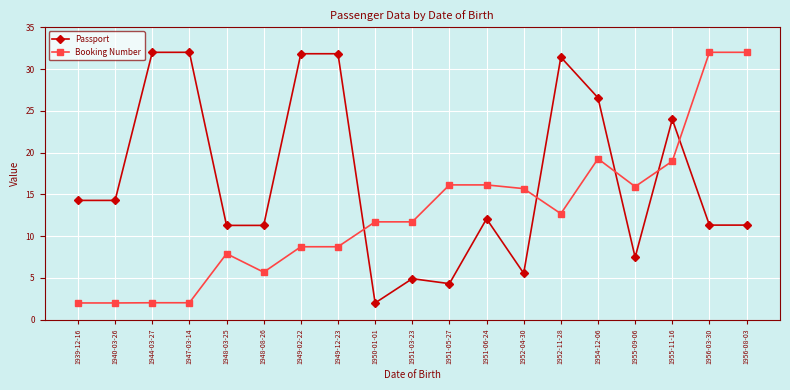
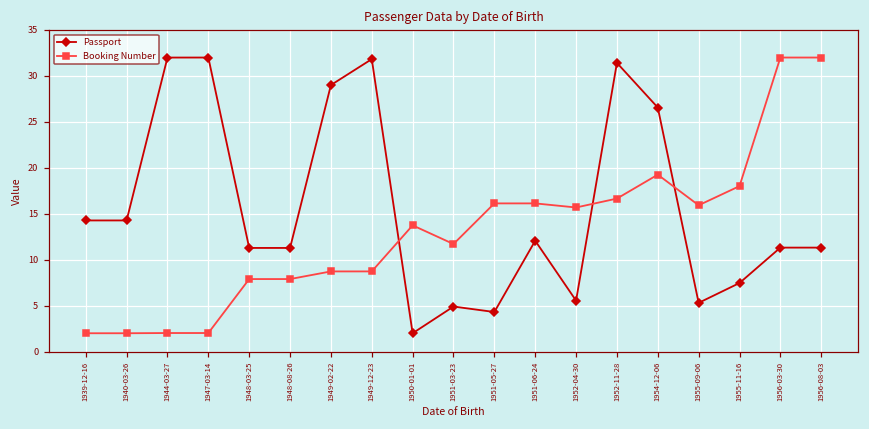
  {
    "Passport": {
      "1939-12-16": 14,
      "1940-03-26": 14,
      "1944-03-27": 32,
      "1947-03-14": 32,
      "1948-03-25": 11,
      "1948-08-26": 11,
-     "1949-02-22": 32,
+     "1949-02-22": 29,
      "1949-12-23": 32,
      "1950-01-01": 2,
      "1951-03-23": 5,
      "1951-05-27": 4,
      "1951-06-24": 12,
      "1952-04-30": 6,
      "1952-11-28": 31,
      "1954-12-06": 27,
-     "1955-09-06": 7,
-     "1955-11-16": 24,
+     "1955-09-06": 5,
+     "1955-11-16": 7,
      "1956-03-30": 11,
      "1956-08-03": 11
    },
    "Booking Number": {
      "1939-12-16": 2,
      "1940-03-26": 2,
      "1944-03-27": 2,
      "1947-03-14": 2,
      "1948-03-25": 8,
-     "1948-08-26": 6,
+     "1948-08-26": 8,
      "1949-02-22": 9,
      "1949-12-23": 9,
-     "1950-01-01": 12,
+     "1950-01-01": 14,
      "1951-03-23": 12,
      "1951-05-27": 16,
      "1951-06-24": 16,
      "1952-04-30": 16,
-     "1952-11-28": 13,
+     "1952-11-28": 17,
      "1954-12-06": 19,
      "1955-09-06": 16,
-     "1955-11-16": 19,
+     "1955-11-16": 18,
      "1956-03-30": 32,
      "1956-08-03": 32
    }
  }
